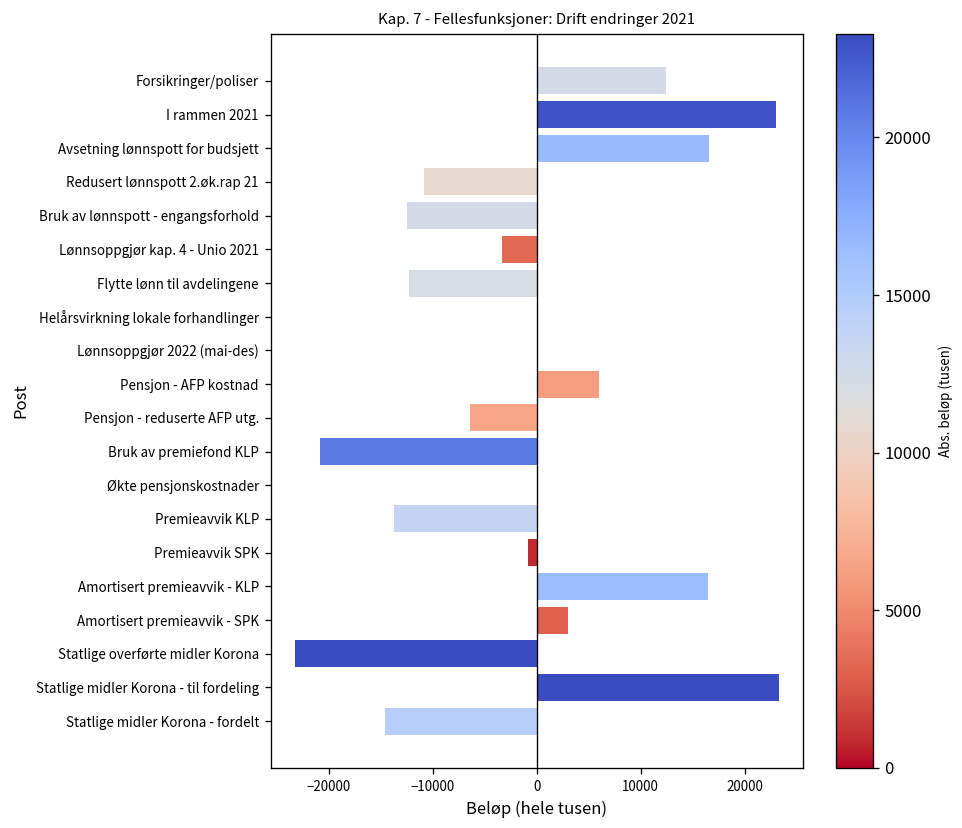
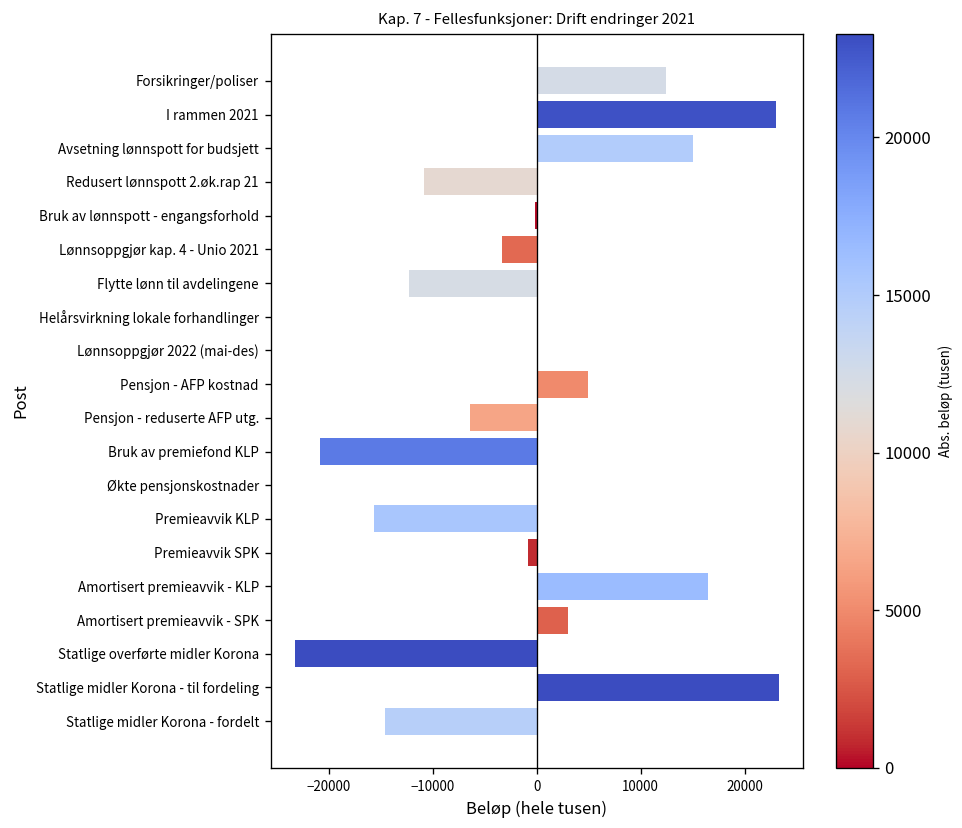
  {
    "Forsikringer/poliser": 12000,
    "I rammen 2021": 23000,
-   "Avsetning lønnspott for budsjett": 17000,
+   "Avsetning lønnspott for budsjett": 15000,
    "Redusert lønnspott 2.øk.rap 21": -11000,
-   "Bruk av lønnspott - engangsforhold": -12000,
+   "Bruk av lønnspott - engangsforhold": 0,
    "Lønnsoppgjør kap. 4 - Unio 2021": -3000,
    "Flytte lønn til avdelingene": -12000,
    "Helårsvirkning lokale forhandlinger": 0,
    "Lønnsoppgjør 2022 (mai-des)": 0,
-   "Pensjon - AFP kostnad": 6000,
+   "Pensjon - AFP kostnad": 5000,
    "Pensjon - reduserte AFP utg.": -6000,
    "Bruk av premiefond KLP": -21000,
    "Økte pensjonskostnader": 0,
-   "Premieavvik KLP": -14000,
+   "Premieavvik KLP": -16000,
    "Premieavvik SPK": -1000,
    "Amortisert premieavvik - KLP": 17000,
    "Amortisert premieavvik - SPK": 3000,
    "Statlige overførte midler Korona": -23000,
    "Statlige midler Korona - til fordeling": 23000,
    "Statlige midler Korona - fordelt": -15000
  }
